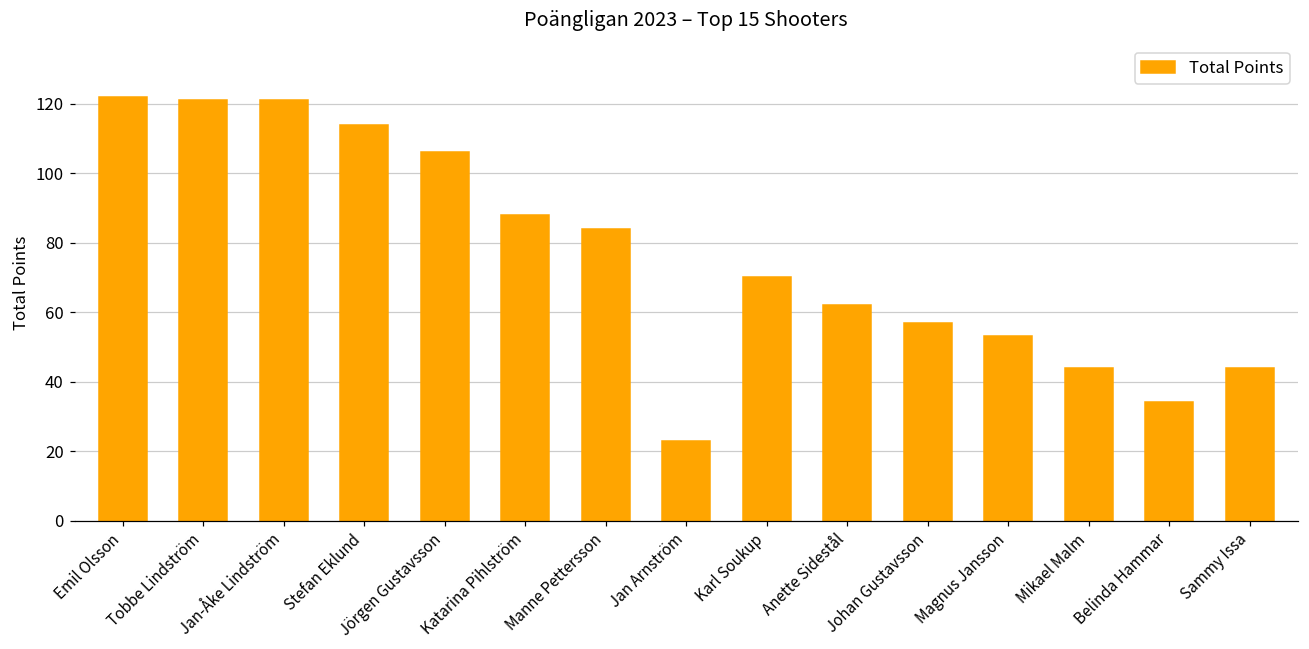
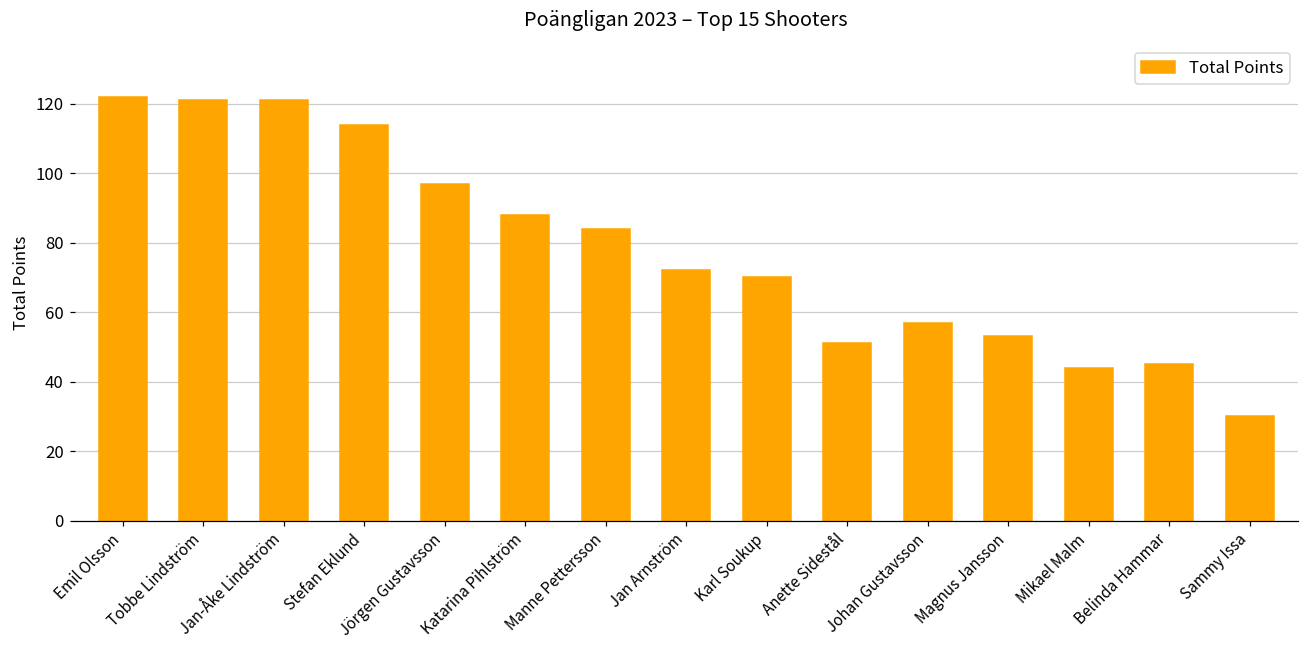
  {
    "Emil Olsson": 122,
    "Tobbe Lindström": 121,
    "Jan-Åke Lindström": 121,
    "Stefan Eklund": 114,
-   "Jörgen Gustavsson": 106,
+   "Jörgen Gustavsson": 97,
    "Katarina Pihlström": 88,
    "Manne Pettersson": 84,
-   "Jan Arnström": 23,
+   "Jan Arnström": 72,
    "Karl Soukup": 70,
-   "Anette Sidestål": 62,
+   "Anette Sidestål": 51,
    "Johan Gustavsson": 57,
    "Magnus Jansson": 53,
    "Mikael Malm": 44,
-   "Belinda Hammar": 34,
-   "Sammy Issa": 44
+   "Belinda Hammar": 45,
+   "Sammy Issa": 30
  }
